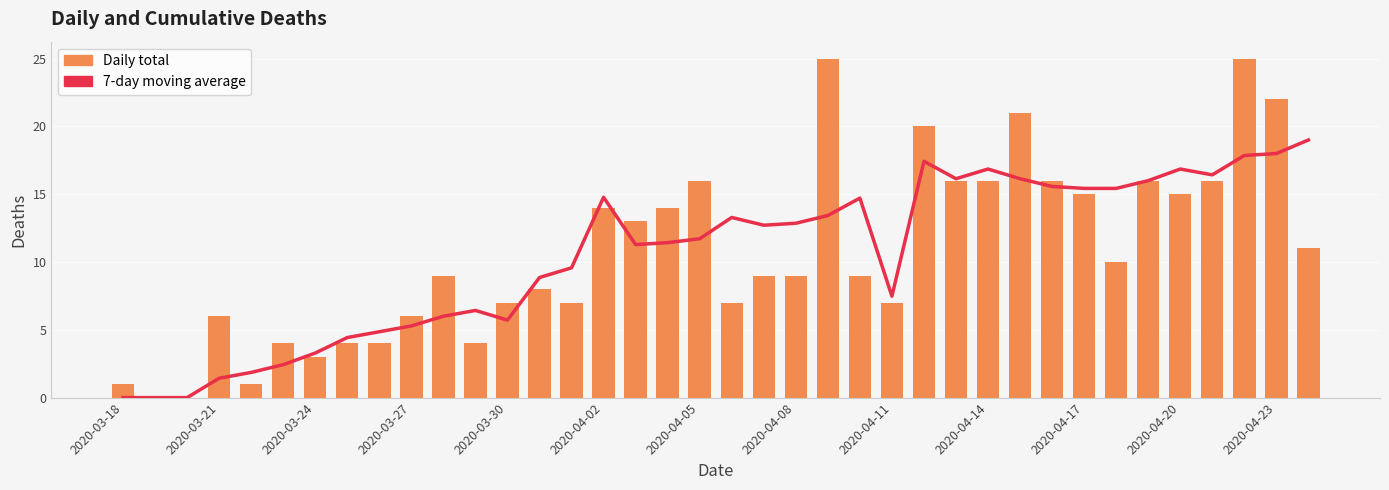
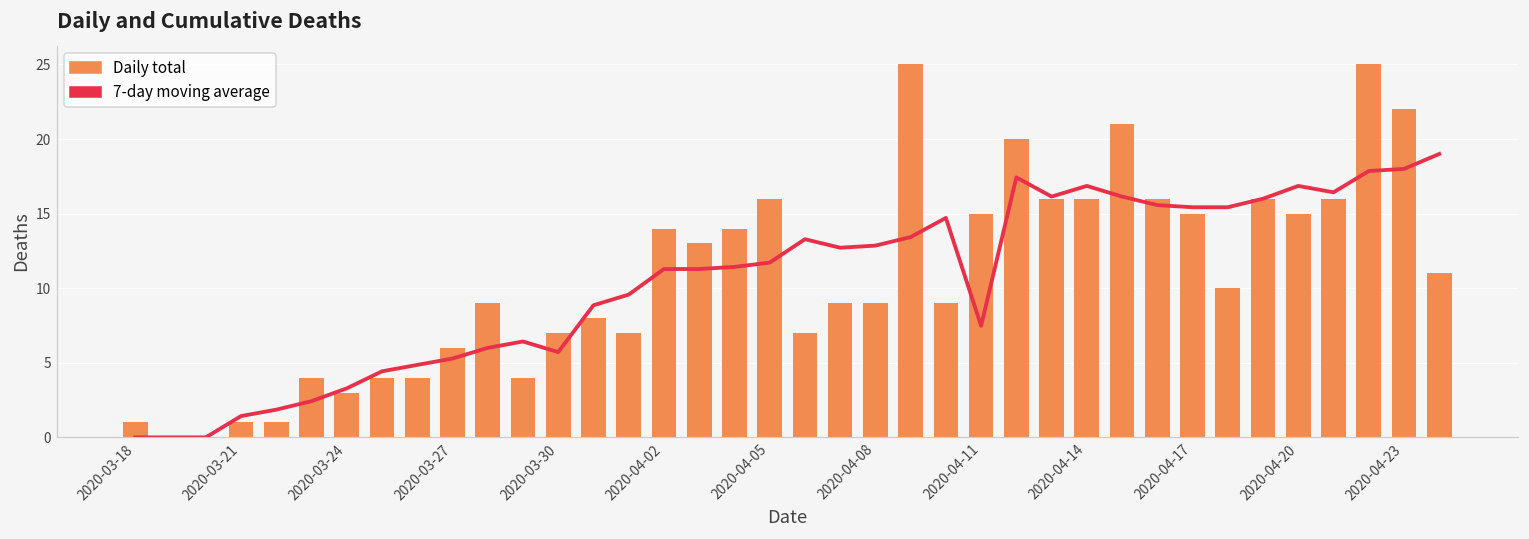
  {
    "7-day moving average": {
      "2020-03-18": 0.0,
      "2020-03-21": 1.4,
      "2020-03-24": 3.3,
      "2020-03-27": 5.3,
      "2020-03-30": 5.7,
-     "2020-04-02": 14.8,
+     "2020-04-02": 11.3,
      "2020-04-05": 11.7,
      "2020-04-08": 12.9,
      "2020-04-11": 7.5,
      "2020-04-14": 16.9,
      "2020-04-17": 15.4,
      "2020-04-20": 16.9,
      "2020-04-23": 18.0
    },
    "Daily total": {
      "2020-03-18": 1,
-     "2020-03-21": 6,
+     "2020-03-21": 1,
      "2020-03-24": 3,
      "2020-03-27": 6,
      "2020-03-30": 7,
      "2020-04-02": 14,
      "2020-04-05": 16,
      "2020-04-08": 9,
-     "2020-04-11": 7,
+     "2020-04-11": 15,
      "2020-04-14": 16,
      "2020-04-17": 15,
      "2020-04-20": 15,
      "2020-04-23": 22
    }
  }
